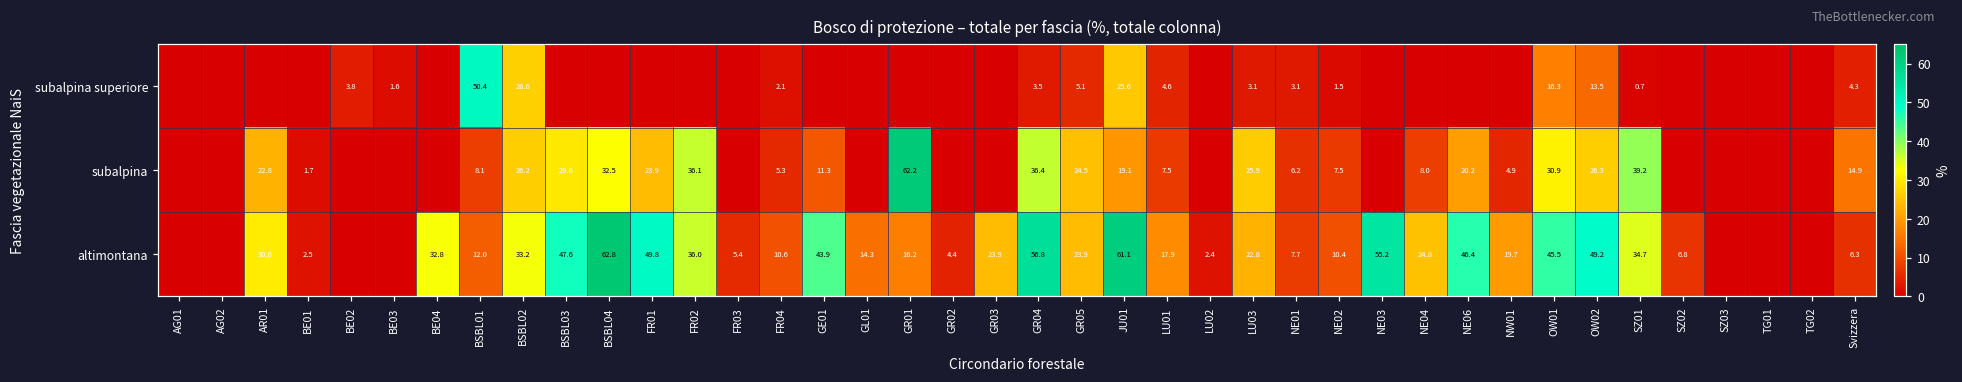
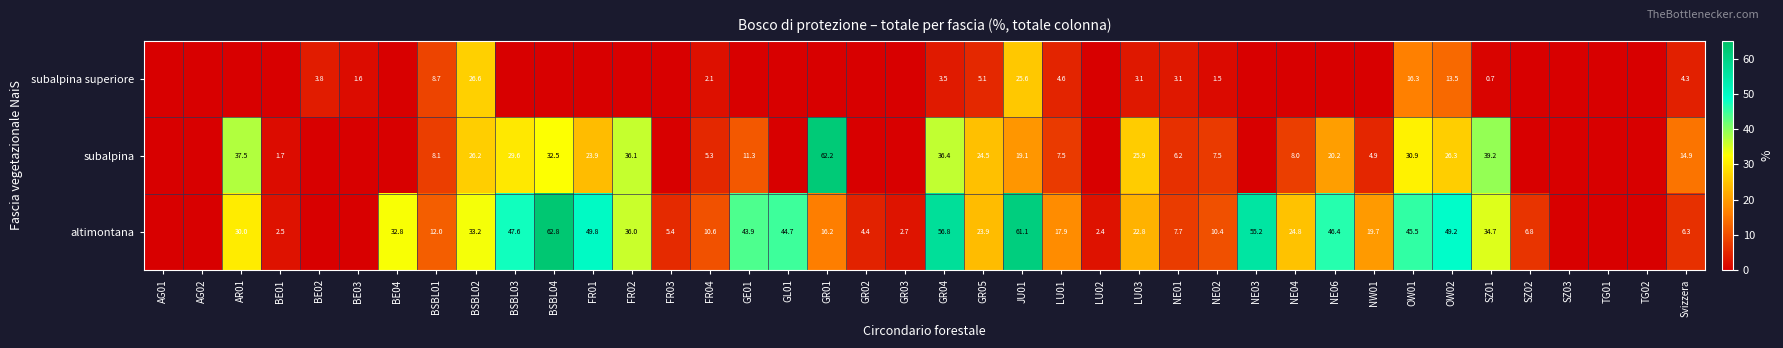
  {
    "subalpina superiore": {
      "BE02": 3.8,
      "BE03": 1.6,
-     "BSBL01": 50.4,
+     "BSBL01": 8.7,
      "BSBL02": 26.6,
      "FR04": 2.1,
      "GR04": 3.5,
      "GR05": 5.1,
      "JU01": 25.6,
      "LU01": 4.6,
      "LU03": 3.1,
      "NE01": 3.1,
      "NE02": 1.5,
      "OW01": 16.3,
      "OW02": 13.5,
      "SZ01": 0.7,
      "Svizzera": 4.3
    },
    "subalpina": {
-     "AR01": 22.8,
+     "AR01": 37.5,
      "BE01": 1.7,
      "BSBL01": 8.1,
      "BSBL02": 26.2,
      "BSBL03": 29.6,
      "BSBL04": 32.5,
      "FR01": 23.9,
      "FR02": 36.1,
      "FR04": 5.3,
      "GE01": 11.3,
      "GR01": 62.2,
      "GR04": 36.4,
      "GR05": 24.5,
      "JU01": 19.1,
      "LU01": 7.5,
      "LU03": 25.9,
      "NE01": 6.2,
      "NE02": 7.5,
      "NE04": 8.0,
      "NE06": 20.2,
      "NW01": 4.9,
      "OW01": 30.9,
      "OW02": 26.3,
      "SZ01": 39.2,
      "Svizzera": 14.9
    },
    "altimontana": {
      "AR01": 30.0,
      "BE01": 2.5,
      "BE04": 32.8,
      "BSBL01": 12.0,
      "BSBL02": 33.2,
      "BSBL03": 47.6,
      "BSBL04": 62.8,
      "FR01": 49.8,
      "FR02": 36.0,
      "FR03": 5.4,
      "FR04": 10.6,
      "GE01": 43.9,
-     "GL01": 14.3,
+     "GL01": 44.7,
      "GR01": 16.2,
      "GR02": 4.4,
-     "GR03": 23.9,
+     "GR03": 2.7,
      "GR04": 56.8,
      "GR05": 23.9,
      "JU01": 61.1,
      "LU01": 17.9,
      "LU02": 2.4,
      "LU03": 22.8,
      "NE01": 7.7,
      "NE02": 10.4,
      "NE03": 55.2,
      "NE04": 24.8,
      "NE06": 46.4,
      "NW01": 19.7,
      "OW01": 45.5,
      "OW02": 49.2,
      "SZ01": 34.7,
      "SZ02": 6.8,
      "Svizzera": 6.3
    }
  }
